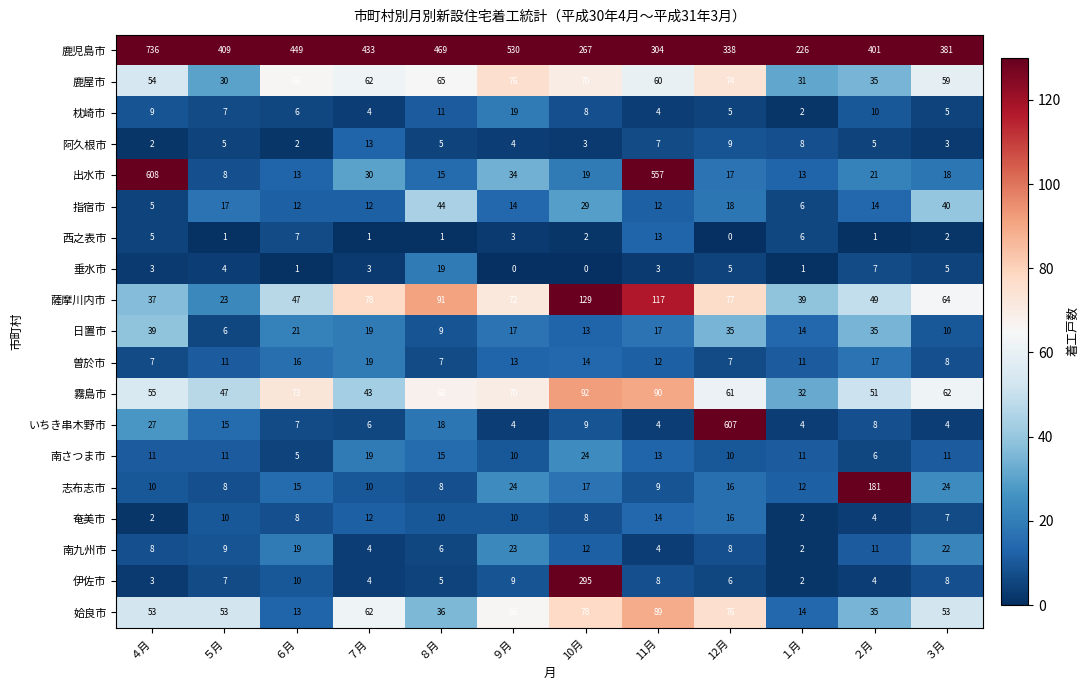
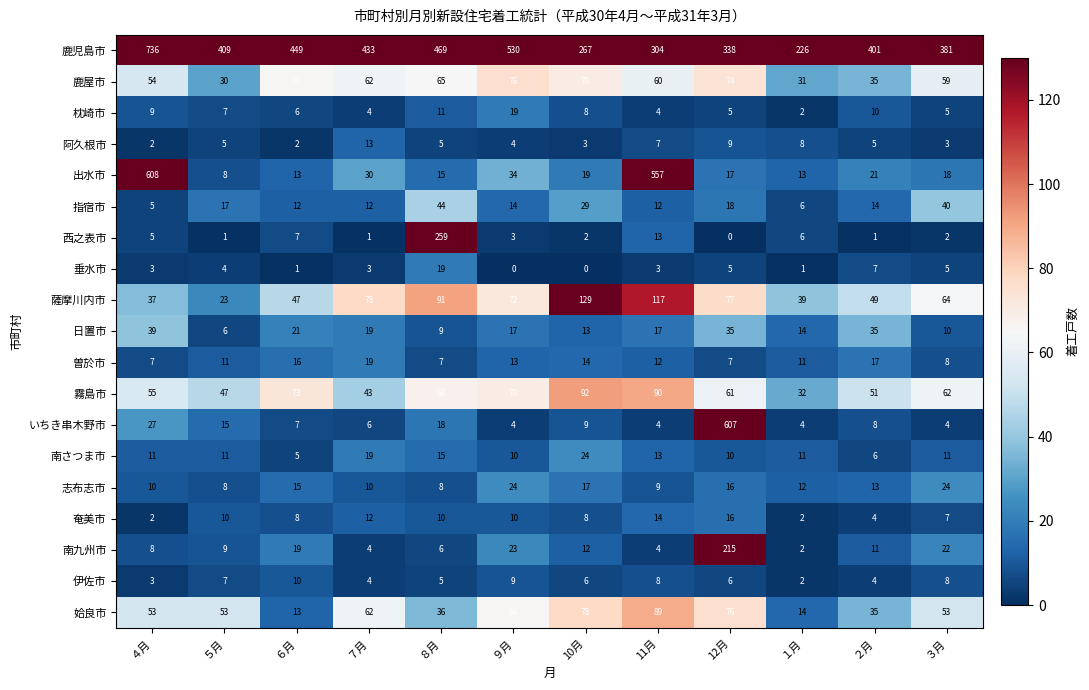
  {
    "西之表市": {
      "４月": 5,
      "５月": 1,
      "６月": 7,
      "７月": 1,
-     "８月": 1,
+     "８月": 259,
      "９月": 3,
      "10月": 2,
      "11月": 13,
      "12月": 0,
      "１月": 6,
      "２月": 1,
      "３月": 2
    },
    "志布志市": {
      "４月": 10,
      "５月": 8,
      "６月": 15,
      "７月": 10,
      "８月": 8,
      "９月": 24,
      "10月": 17,
      "11月": 9,
      "12月": 16,
      "１月": 12,
-     "２月": 181,
+     "２月": 13,
      "３月": 24
    },
    "南九州市": {
      "４月": 8,
      "５月": 9,
      "６月": 19,
      "７月": 4,
      "８月": 6,
      "９月": 23,
      "10月": 12,
      "11月": 4,
-     "12月": 8,
+     "12月": 215,
      "１月": 2,
      "２月": 11,
      "３月": 22
    },
    "伊佐市": {
      "４月": 3,
      "５月": 7,
      "６月": 10,
      "７月": 4,
      "８月": 5,
      "９月": 9,
-     "10月": 295,
+     "10月": 6,
      "11月": 8,
      "12月": 6,
      "１月": 2,
      "２月": 4,
      "３月": 8
    }
  }
